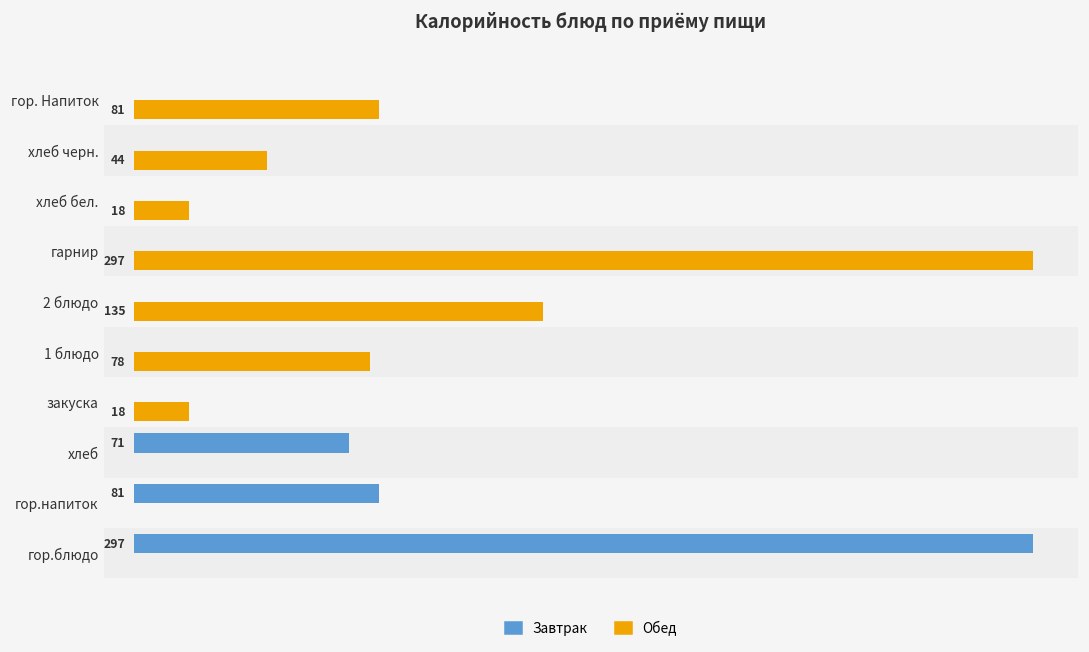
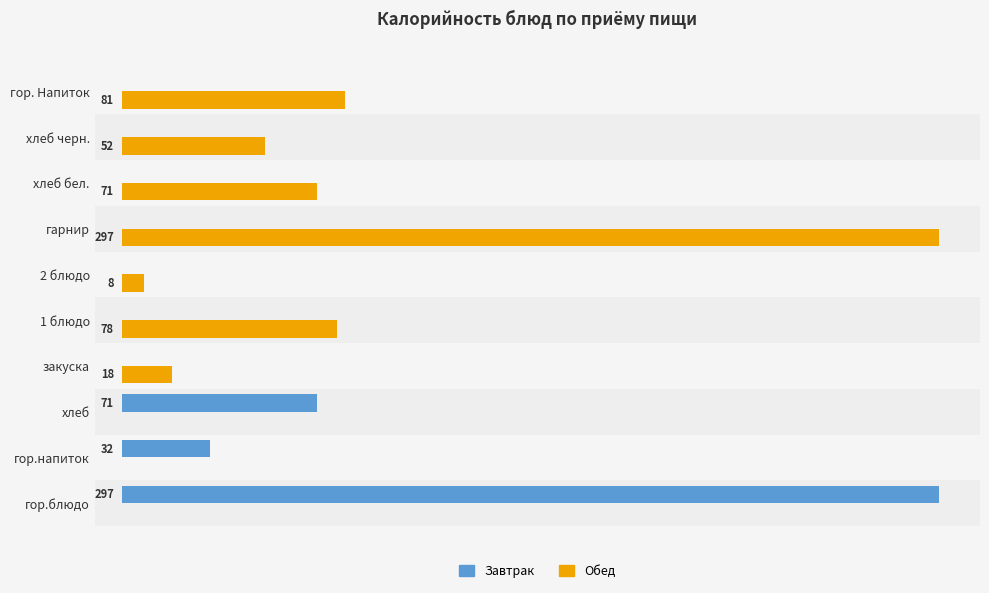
  {
    "Завтрак": {
-     "гор.напиток": 81
+     "гор.напиток": 32
    },
    "Обед": {
-     "хлеб черн.": 44,
-     "хлеб бел.": 18,
-     "2 блюдо": 135
+     "хлеб черн.": 52,
+     "хлеб бел.": 71,
+     "2 блюдо": 8
    }
  }
